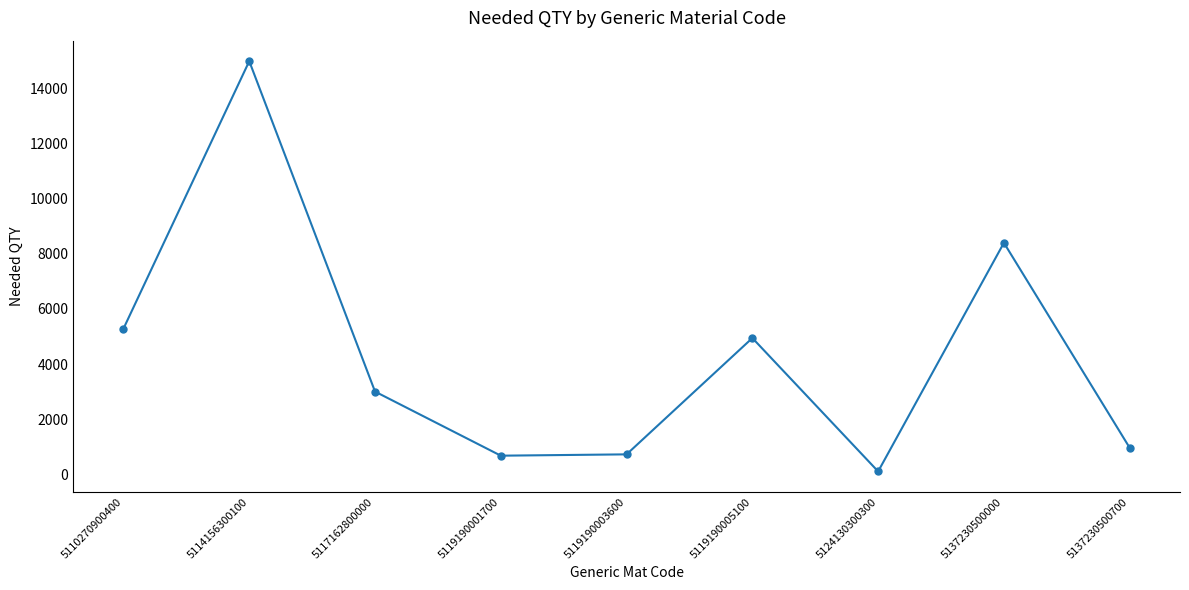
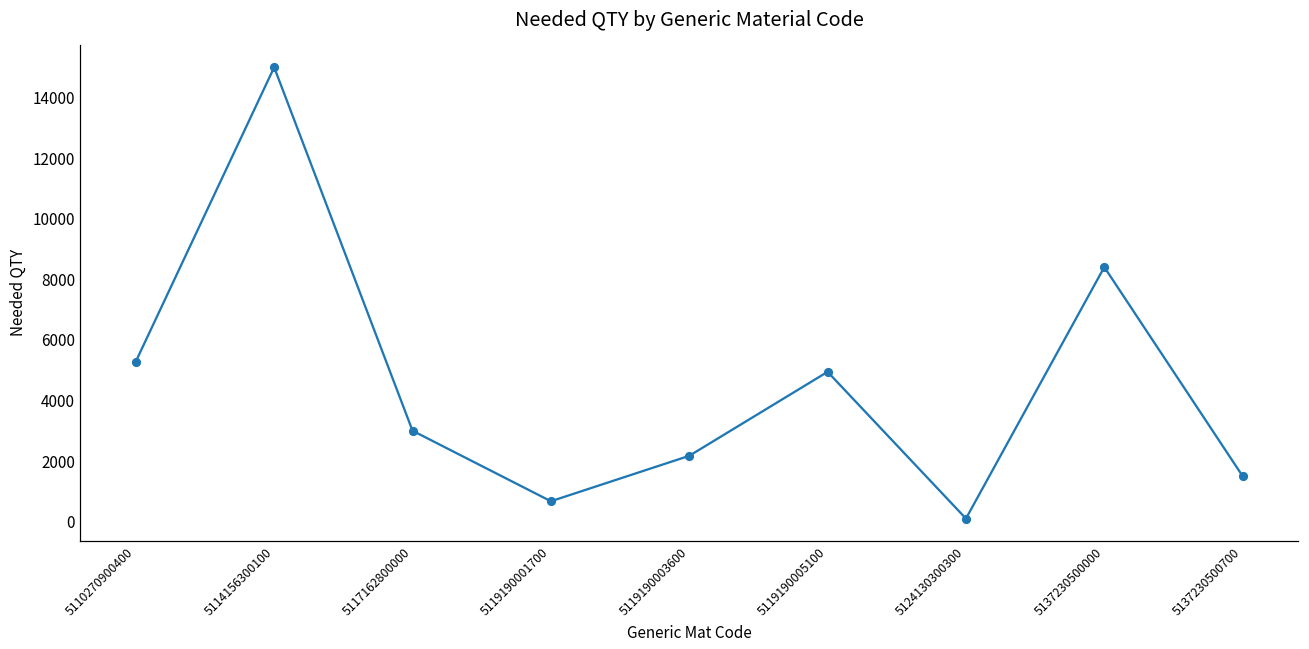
  {
    "5110270900400": 5300,
    "5114156300100": 15000,
    "5117162800000": 3000,
    "5119190001700": 700,
-   "5119190003600": 700,
+   "5119190003600": 2200,
    "5119190005100": 4900,
    "5124130300300": 100,
    "5137230500000": 8400,
-   "5137230500700": 1000
+   "5137230500700": 1500
  }
